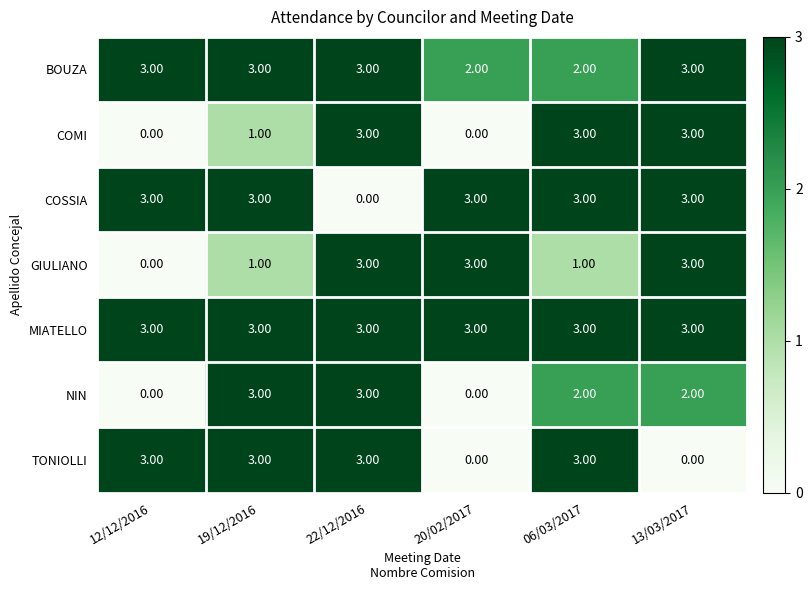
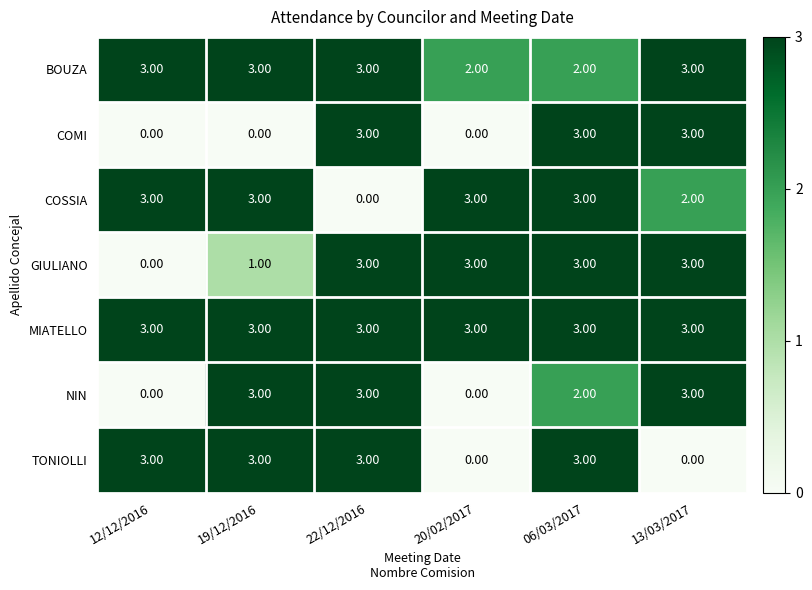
  {
    "BOUZA": {
      "12/12/2016": 3.00,
      "19/12/2016": 3.00,
      "22/12/2016": 3.00,
      "20/02/2017": 2.00,
      "06/03/2017": 2.00,
      "13/03/2017": 3.00
    },
    "COMI": {
      "12/12/2016": 0.00,
-     "19/12/2016": 1.00,
+     "19/12/2016": 0.00,
      "22/12/2016": 3.00,
      "20/02/2017": 0.00,
      "06/03/2017": 3.00,
      "13/03/2017": 3.00
    },
    "COSSIA": {
      "12/12/2016": 3.00,
      "19/12/2016": 3.00,
      "22/12/2016": 0.00,
      "20/02/2017": 3.00,
      "06/03/2017": 3.00,
-     "13/03/2017": 3.00
+     "13/03/2017": 2.00
    },
    "GIULIANO": {
      "12/12/2016": 0.00,
      "19/12/2016": 1.00,
      "22/12/2016": 3.00,
      "20/02/2017": 3.00,
-     "06/03/2017": 1.00,
+     "06/03/2017": 3.00,
      "13/03/2017": 3.00
    },
    "MIATELLO": {
      "12/12/2016": 3.00,
      "19/12/2016": 3.00,
      "22/12/2016": 3.00,
      "20/02/2017": 3.00,
      "06/03/2017": 3.00,
      "13/03/2017": 3.00
    },
    "NIN": {
      "12/12/2016": 0.00,
      "19/12/2016": 3.00,
      "22/12/2016": 3.00,
      "20/02/2017": 0.00,
      "06/03/2017": 2.00,
-     "13/03/2017": 2.00
+     "13/03/2017": 3.00
    },
    "TONIOLLI": {
      "12/12/2016": 3.00,
      "19/12/2016": 3.00,
      "22/12/2016": 3.00,
      "20/02/2017": 0.00,
      "06/03/2017": 3.00,
      "13/03/2017": 0.00
    }
  }
